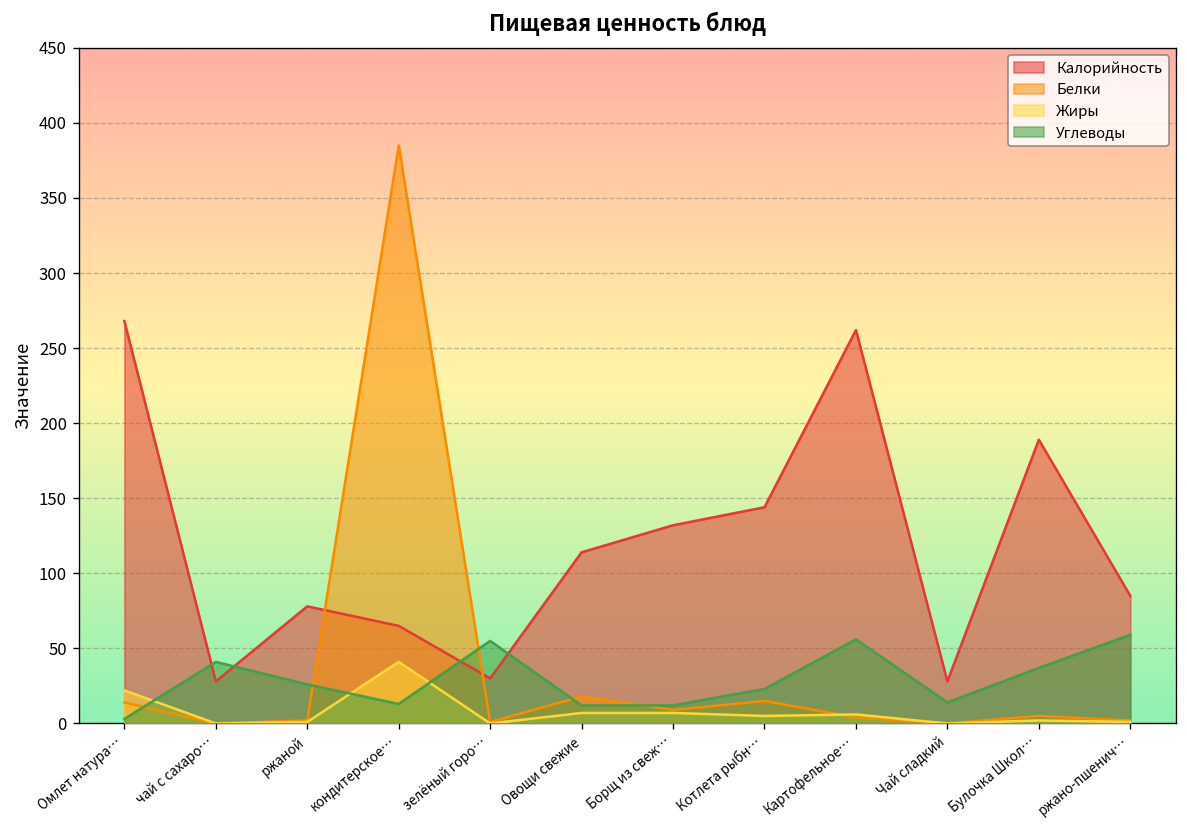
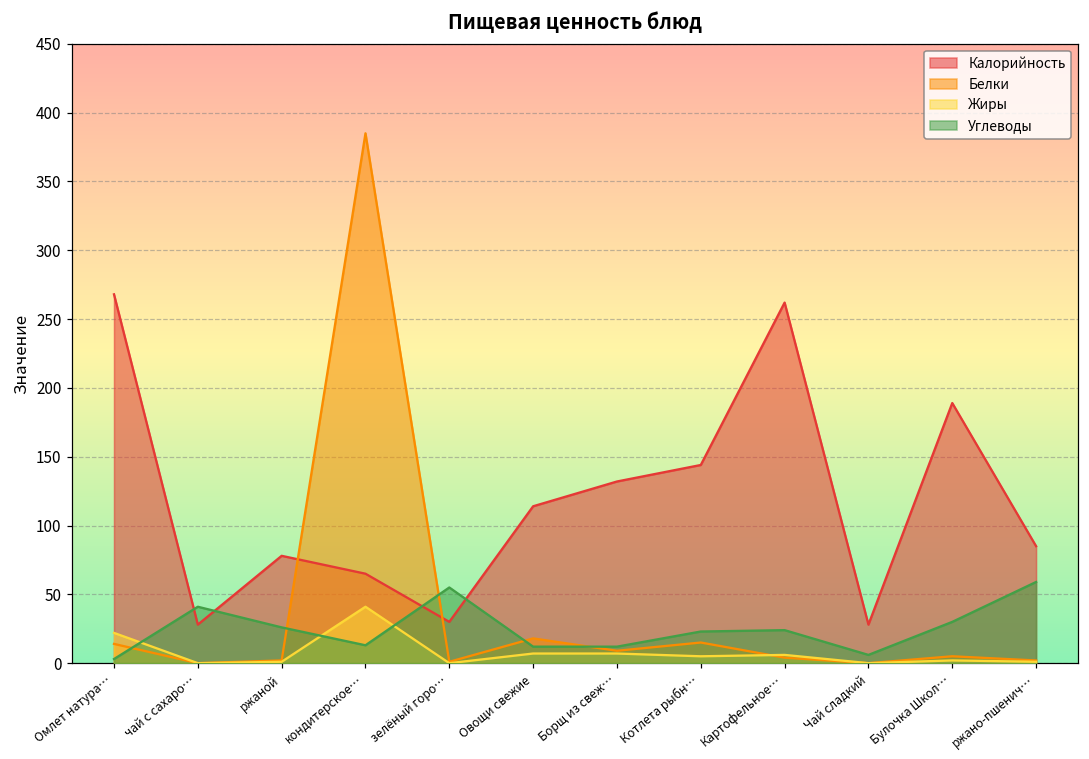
  {
    "Калорийность": {
      "Омлет натура…": 268,
      "чай с сахаро…": 28,
      "ржаной": 78,
      "кондитерское…": 65,
      "зелёный горо…": 30,
      "Овощи свежие": 114,
      "Борщ из свеж…": 132,
      "Котлета рыбн…": 144,
      "Картофельное…": 262,
      "Чай сладкий": 28,
      "Булочка Школ…": 189,
      "ржано-пшенич…": 85
    },
    "Белки": {
      "Омлет натура…": 14,
      "кондитерское…": 385,
      "Овощи свежие": 18,
      "Котлета рыбн…": 15,
      "Булочка Школ…": 5
    },
    "Жиры": {
      "Омлет натура…": 22,
      "кондитерское…": 41,
      "Овощи свежие": 7,
      "Котлета рыбн…": 5,
      "Булочка Школ…": 2
    },
    "Углеводы": {
      "Омлет натура…": 3,
      "чай с сахаро…": 41,
      "ржаной": 26,
      "кондитерское…": 13,
      "зелёный горо…": 55,
      "Овощи свежие": 12,
      "Борщ из свеж…": 12,
      "Котлета рыбн…": 23,
-     "Картофельное…": 56,
-     "Чай сладкий": 14,
-     "Булочка Школ…": 37,
+     "Картофельное…": 24,
+     "Чай сладкий": 6,
+     "Булочка Школ…": 30,
      "ржано-пшенич…": 59
    }
  }
